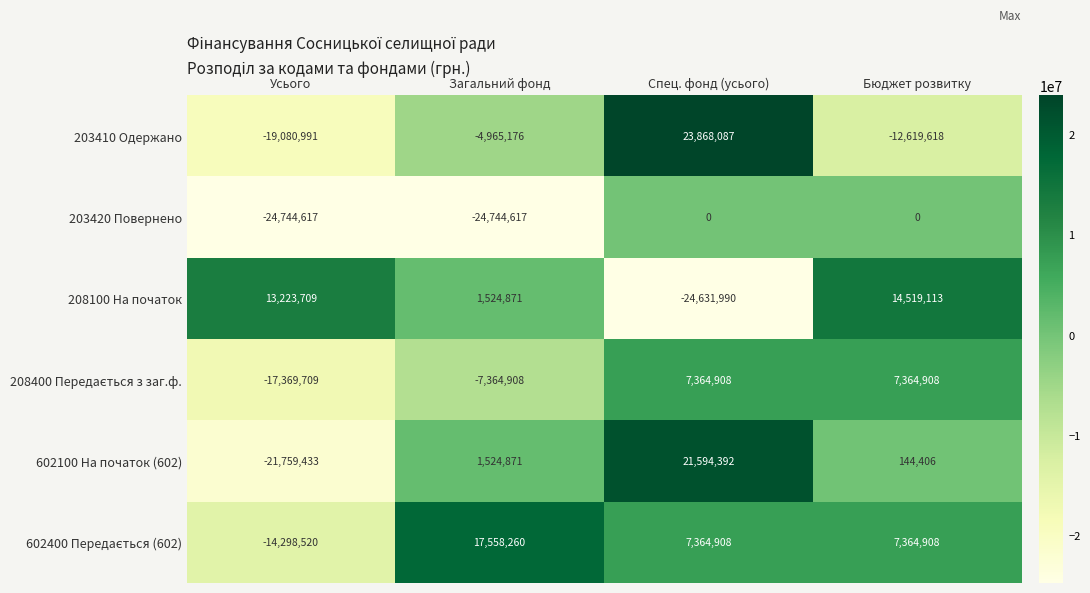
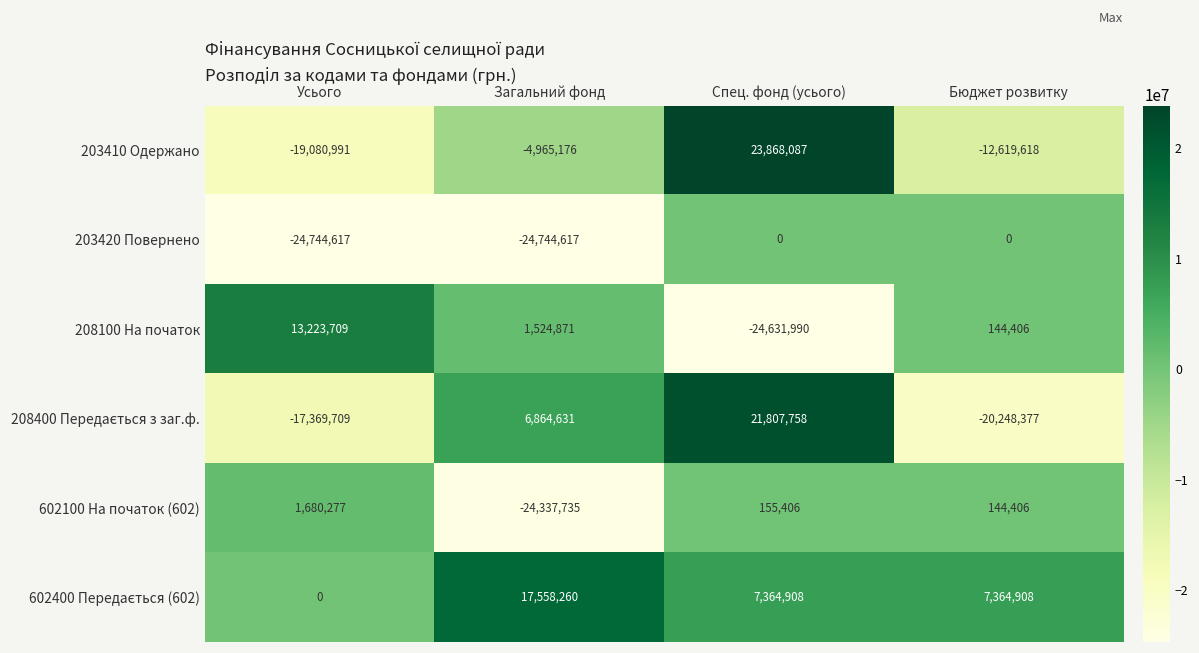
  {
    "203410 Одержано": {
      "Усього": "-19,080,991",
      "Загальний фонд": "-4,965,176",
      "Спец. фонд (усього)": "23,868,087",
      "Бюджет розвитку": "-12,619,618"
    },
    "203420 Повернено": {
      "Усього": "-24,744,617",
      "Загальний фонд": "-24,744,617",
      "Спец. фонд (усього)": "0",
      "Бюджет розвитку": "0"
    },
    "208100 На початок": {
      "Усього": "13,223,709",
      "Загальний фонд": "1,524,871",
      "Спец. фонд (усього)": "-24,631,990",
-     "Бюджет розвитку": "14,519,113"
+     "Бюджет розвитку": "144,406"
    },
    "208400 Передається з заг.ф.": {
      "Усього": "-17,369,709",
-     "Загальний фонд": "-7,364,908",
-     "Спец. фонд (усього)": "7,364,908",
-     "Бюджет розвитку": "7,364,908"
+     "Загальний фонд": "6,864,631",
+     "Спец. фонд (усього)": "21,807,758",
+     "Бюджет розвитку": "-20,248,377"
    },
    "602100 На початок (602)": {
-     "Усього": "-21,759,433",
-     "Загальний фонд": "1,524,871",
-     "Спец. фонд (усього)": "21,594,392",
+     "Усього": "1,680,277",
+     "Загальний фонд": "-24,337,735",
+     "Спец. фонд (усього)": "155,406",
      "Бюджет розвитку": "144,406"
    },
    "602400 Передається (602)": {
-     "Усього": "-14,298,520",
+     "Усього": "0",
      "Загальний фонд": "17,558,260",
      "Спец. фонд (усього)": "7,364,908",
      "Бюджет розвитку": "7,364,908"
    }
  }
